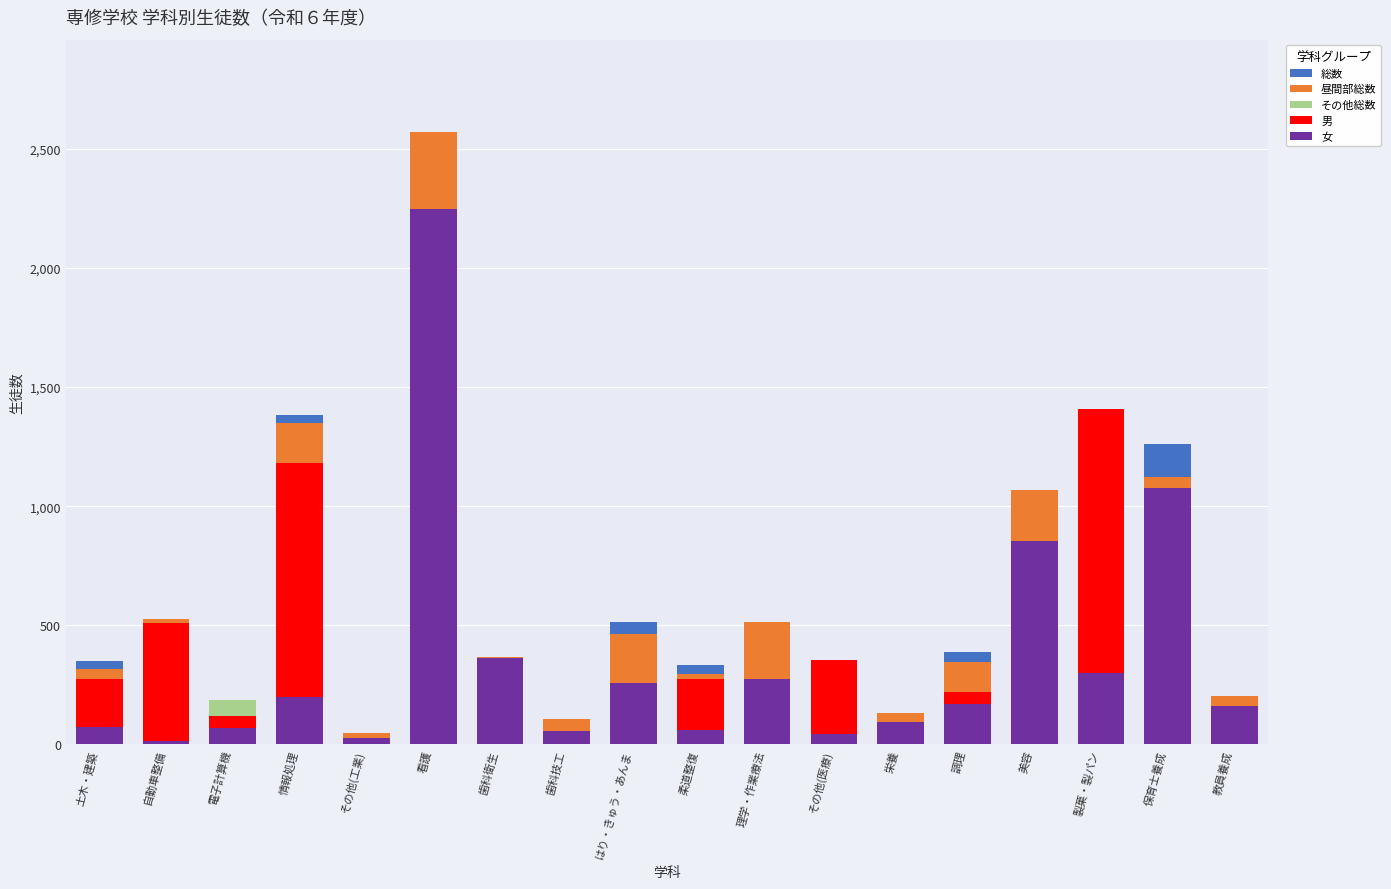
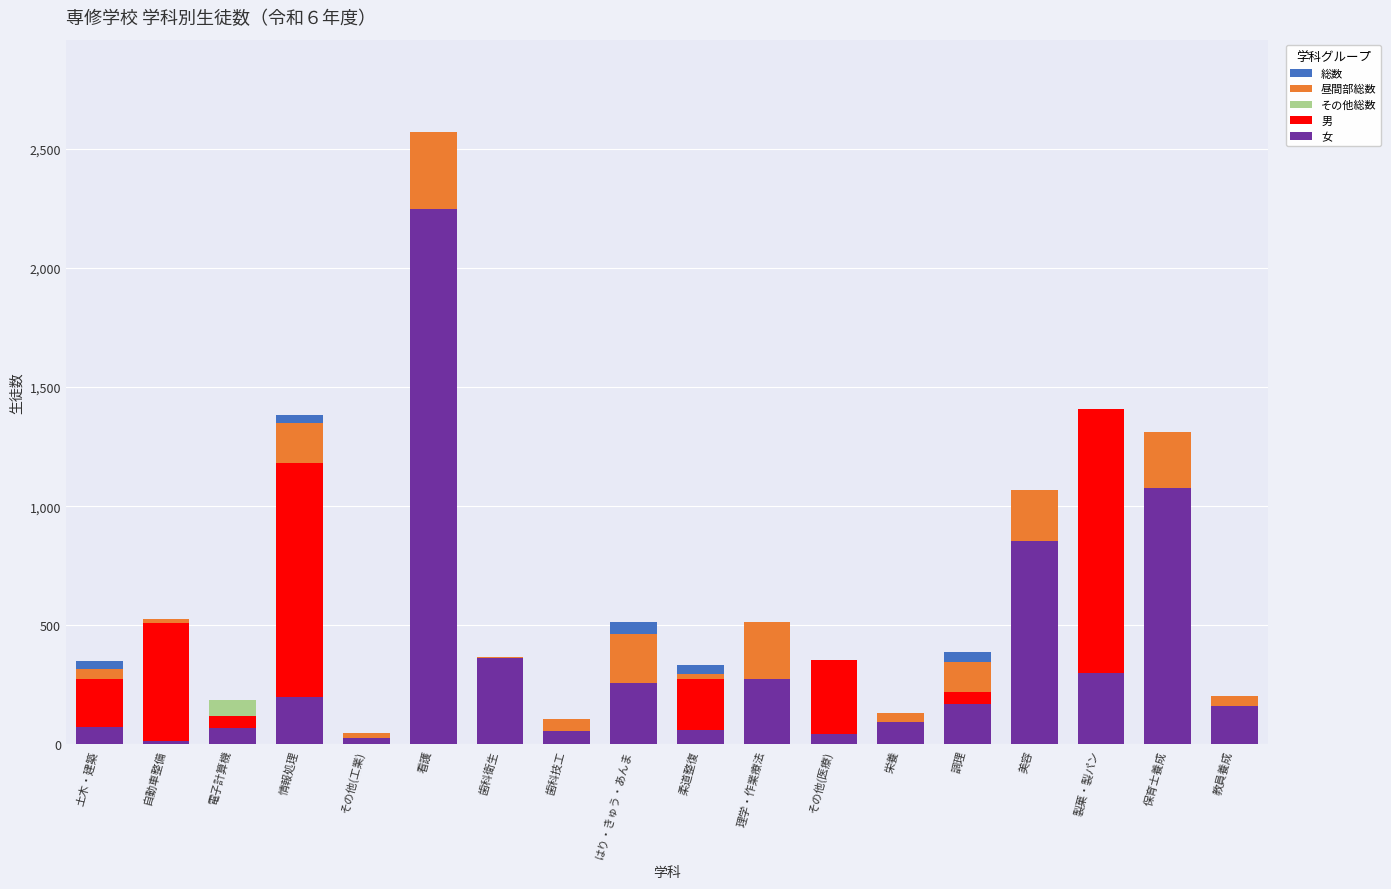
  {
    "総数": {
      "土木・建築": "350",
      "自動車整備": "530",
      "電子計算機": "190",
      "情報処理": "1,380",
      "その他(工業)": "50",
      "看護": "2,570",
      "歯科衛生": "370",
      "歯科技工": "110",
      "はり・きゅう・あんま": "510",
      "柔道整復": "330",
      "理学・作業療法": "520",
      "栄養": "130",
      "調理": "390",
      "美容": "1,070",
      "教員養成": "200"
    },
    "昼間部総数": {
      "自動車整備": "530",
      "電子計算機": "0",
      "その他(工業)": "50",
      "看護": "2,570",
      "歯科衛生": "370",
      "歯科技工": "110",
      "理学・作業療法": "520",
      "栄養": "130",
      "美容": "1,070",
-     "保育士養成": "1,120",
+     "保育士養成": "1,310",
      "教員養成": "200"
    },
    "その他総数": {
      "自動車整備": "0",
      "電子計算機": "190",
      "その他(工業)": "0",
      "看護": "0",
      "歯科衛生": "0",
      "歯科技工": "0",
      "理学・作業療法": "0",
      "その他(医療)": "0",
      "栄養": "0",
      "美容": "0",
      "製菓・製パン": "0",
      "教員養成": "0"
    },
    "男": {
      "その他(医療)": "360",
      "製菓・製パン": "1,410"
    },
    "女": {
      "歯科衛生": "360"
    }
  }
